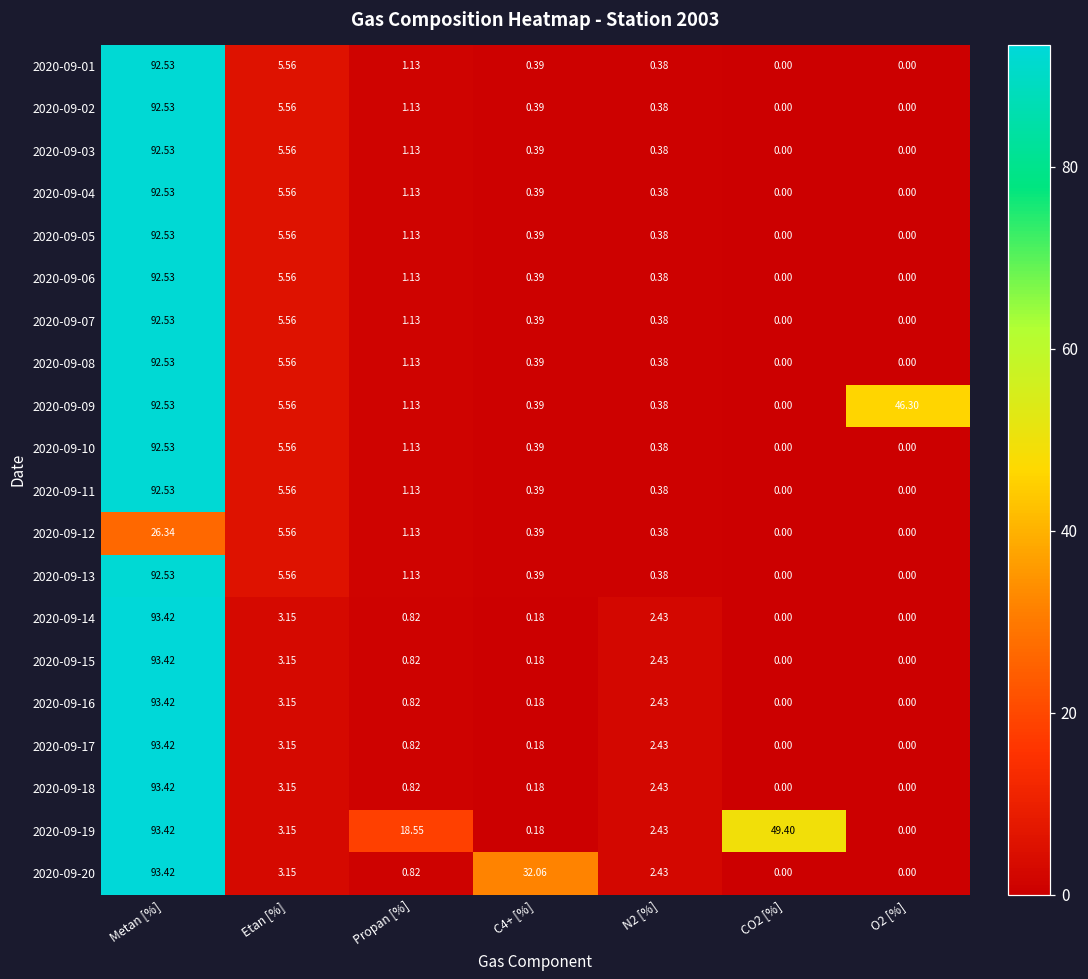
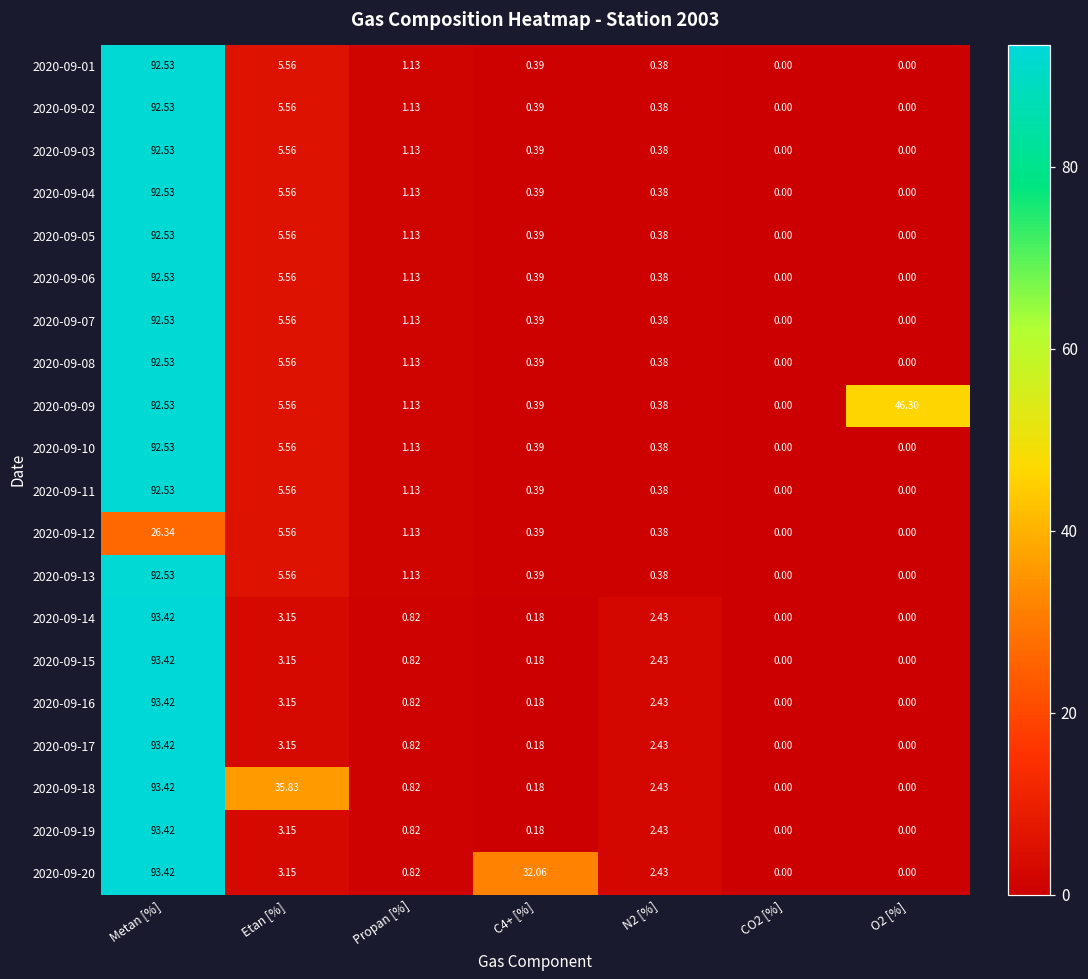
  {
    "2020-09-01": {
      "Metan [%]": 92.53,
      "Etan [%]": 5.56,
      "Propan [%]": 1.13,
      "C4+ [%]": 0.39,
      "N2 [%]": 0.38,
      "CO2 [%]": 0.00,
      "O2 [%]": 0.00
    },
    "2020-09-02": {
      "Metan [%]": 92.53,
      "Etan [%]": 5.56,
      "Propan [%]": 1.13,
      "C4+ [%]": 0.39,
      "N2 [%]": 0.38,
      "CO2 [%]": 0.00,
      "O2 [%]": 0.00
    },
    "2020-09-03": {
      "Metan [%]": 92.53,
      "Etan [%]": 5.56,
      "Propan [%]": 1.13,
      "C4+ [%]": 0.39,
      "N2 [%]": 0.38,
      "CO2 [%]": 0.00,
      "O2 [%]": 0.00
    },
    "2020-09-04": {
      "Metan [%]": 92.53,
      "Etan [%]": 5.56,
      "Propan [%]": 1.13,
      "C4+ [%]": 0.39,
      "N2 [%]": 0.38,
      "CO2 [%]": 0.00,
      "O2 [%]": 0.00
    },
    "2020-09-05": {
      "Metan [%]": 92.53,
      "Etan [%]": 5.56,
      "Propan [%]": 1.13,
      "C4+ [%]": 0.39,
      "N2 [%]": 0.38,
      "CO2 [%]": 0.00,
      "O2 [%]": 0.00
    },
    "2020-09-06": {
      "Metan [%]": 92.53,
      "Etan [%]": 5.56,
      "Propan [%]": 1.13,
      "C4+ [%]": 0.39,
      "N2 [%]": 0.38,
      "CO2 [%]": 0.00,
      "O2 [%]": 0.00
    },
    "2020-09-07": {
      "Metan [%]": 92.53,
      "Etan [%]": 5.56,
      "Propan [%]": 1.13,
      "C4+ [%]": 0.39,
      "N2 [%]": 0.38,
      "CO2 [%]": 0.00,
      "O2 [%]": 0.00
    },
    "2020-09-08": {
      "Metan [%]": 92.53,
      "Etan [%]": 5.56,
      "Propan [%]": 1.13,
      "C4+ [%]": 0.39,
      "N2 [%]": 0.38,
      "CO2 [%]": 0.00,
      "O2 [%]": 0.00
    },
    "2020-09-09": {
      "Metan [%]": 92.53,
      "Etan [%]": 5.56,
      "Propan [%]": 1.13,
      "C4+ [%]": 0.39,
      "N2 [%]": 0.38,
      "CO2 [%]": 0.00,
      "O2 [%]": 46.30
    },
    "2020-09-10": {
      "Metan [%]": 92.53,
      "Etan [%]": 5.56,
      "Propan [%]": 1.13,
      "C4+ [%]": 0.39,
      "N2 [%]": 0.38,
      "CO2 [%]": 0.00,
      "O2 [%]": 0.00
    },
    "2020-09-11": {
      "Metan [%]": 92.53,
      "Etan [%]": 5.56,
      "Propan [%]": 1.13,
      "C4+ [%]": 0.39,
      "N2 [%]": 0.38,
      "CO2 [%]": 0.00,
      "O2 [%]": 0.00
    },
    "2020-09-12": {
      "Metan [%]": 26.34,
      "Etan [%]": 5.56,
      "Propan [%]": 1.13,
      "C4+ [%]": 0.39,
      "N2 [%]": 0.38,
      "CO2 [%]": 0.00,
      "O2 [%]": 0.00
    },
    "2020-09-13": {
      "Metan [%]": 92.53,
      "Etan [%]": 5.56,
      "Propan [%]": 1.13,
      "C4+ [%]": 0.39,
      "N2 [%]": 0.38,
      "CO2 [%]": 0.00,
      "O2 [%]": 0.00
    },
    "2020-09-14": {
      "Metan [%]": 93.42,
      "Etan [%]": 3.15,
      "Propan [%]": 0.82,
      "C4+ [%]": 0.18,
      "N2 [%]": 2.43,
      "CO2 [%]": 0.00,
      "O2 [%]": 0.00
    },
    "2020-09-15": {
      "Metan [%]": 93.42,
      "Etan [%]": 3.15,
      "Propan [%]": 0.82,
      "C4+ [%]": 0.18,
      "N2 [%]": 2.43,
      "CO2 [%]": 0.00,
      "O2 [%]": 0.00
    },
    "2020-09-16": {
      "Metan [%]": 93.42,
      "Etan [%]": 3.15,
      "Propan [%]": 0.82,
      "C4+ [%]": 0.18,
      "N2 [%]": 2.43,
      "CO2 [%]": 0.00,
      "O2 [%]": 0.00
    },
    "2020-09-17": {
      "Metan [%]": 93.42,
      "Etan [%]": 3.15,
      "Propan [%]": 0.82,
      "C4+ [%]": 0.18,
      "N2 [%]": 2.43,
      "CO2 [%]": 0.00,
      "O2 [%]": 0.00
    },
    "2020-09-18": {
      "Metan [%]": 93.42,
-     "Etan [%]": 3.15,
+     "Etan [%]": 35.83,
      "Propan [%]": 0.82,
      "C4+ [%]": 0.18,
      "N2 [%]": 2.43,
      "CO2 [%]": 0.00,
      "O2 [%]": 0.00
    },
    "2020-09-19": {
      "Metan [%]": 93.42,
      "Etan [%]": 3.15,
-     "Propan [%]": 18.55,
+     "Propan [%]": 0.82,
      "C4+ [%]": 0.18,
      "N2 [%]": 2.43,
-     "CO2 [%]": 49.40,
+     "CO2 [%]": 0.00,
      "O2 [%]": 0.00
    },
    "2020-09-20": {
      "Metan [%]": 93.42,
      "Etan [%]": 3.15,
      "Propan [%]": 0.82,
      "C4+ [%]": 32.06,
      "N2 [%]": 2.43,
      "CO2 [%]": 0.00,
      "O2 [%]": 0.00
    }
  }
